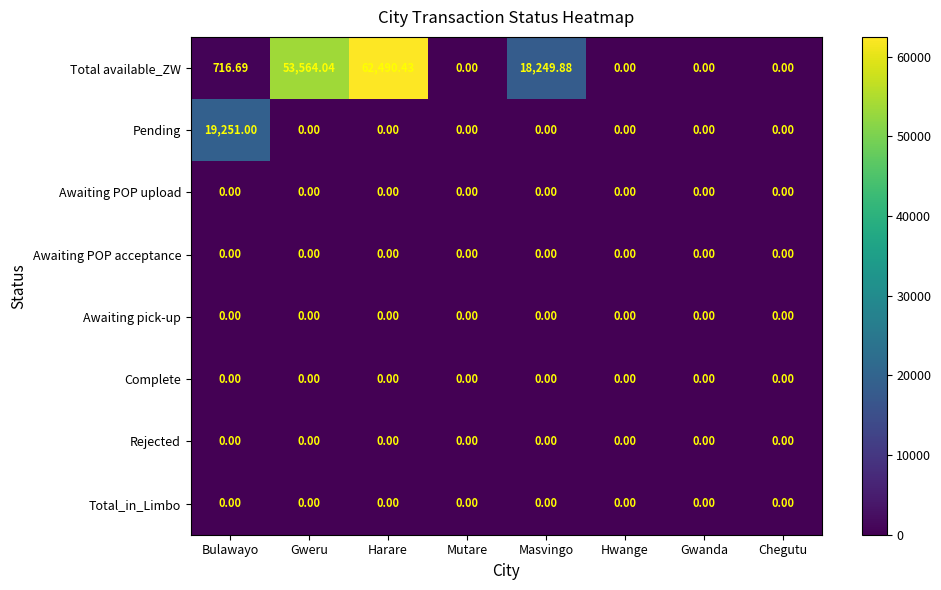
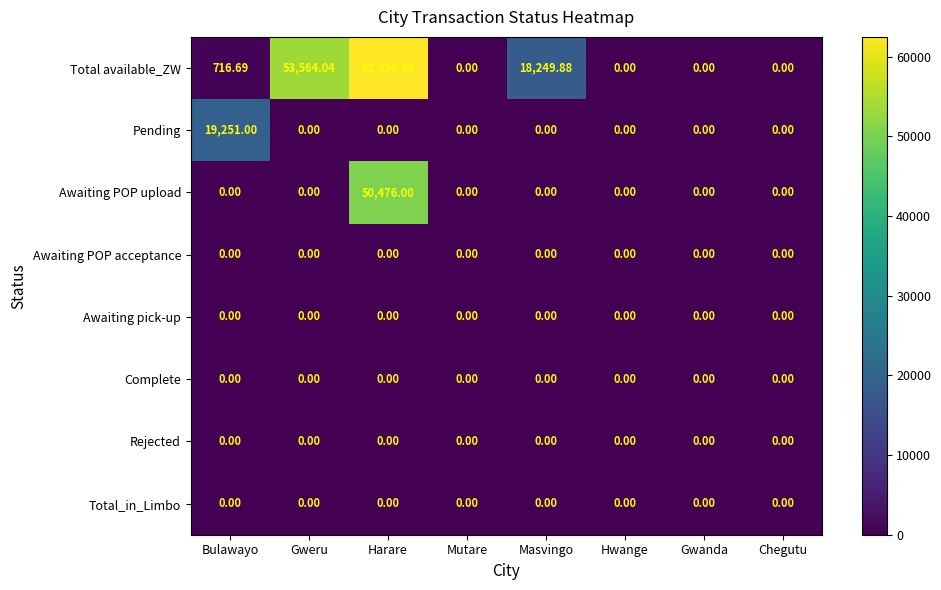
  {
    "Total available_ZW": {
      "Bulawayo": "716.69",
      "Gweru": "53,564.04",
      "Mutare": "0.00",
      "Masvingo": "18,249.88",
      "Hwange": "0.00",
      "Gwanda": "0.00",
      "Chegutu": "0.00"
    },
    "Pending": {
      "Bulawayo": "19,251.00",
      "Gweru": "0.00",
      "Harare": "0.00",
      "Mutare": "0.00",
      "Masvingo": "0.00",
      "Hwange": "0.00",
      "Gwanda": "0.00",
      "Chegutu": "0.00"
    },
    "Awaiting POP upload": {
      "Bulawayo": "0.00",
      "Gweru": "0.00",
-     "Harare": "0.00",
+     "Harare": "50,476.00",
      "Mutare": "0.00",
      "Masvingo": "0.00",
      "Hwange": "0.00",
      "Gwanda": "0.00",
      "Chegutu": "0.00"
    },
    "Awaiting POP acceptance": {
      "Bulawayo": "0.00",
      "Gweru": "0.00",
      "Harare": "0.00",
      "Mutare": "0.00",
      "Masvingo": "0.00",
      "Hwange": "0.00",
      "Gwanda": "0.00",
      "Chegutu": "0.00"
    },
    "Awaiting pick-up": {
      "Bulawayo": "0.00",
      "Gweru": "0.00",
      "Harare": "0.00",
      "Mutare": "0.00",
      "Masvingo": "0.00",
      "Hwange": "0.00",
      "Gwanda": "0.00",
      "Chegutu": "0.00"
    },
    "Complete": {
      "Bulawayo": "0.00",
      "Gweru": "0.00",
      "Harare": "0.00",
      "Mutare": "0.00",
      "Masvingo": "0.00",
      "Hwange": "0.00",
      "Gwanda": "0.00",
      "Chegutu": "0.00"
    },
    "Rejected": {
      "Bulawayo": "0.00",
      "Gweru": "0.00",
      "Harare": "0.00",
      "Mutare": "0.00",
      "Masvingo": "0.00",
      "Hwange": "0.00",
      "Gwanda": "0.00",
      "Chegutu": "0.00"
    },
    "Total_in_Limbo": {
      "Bulawayo": "0.00",
      "Gweru": "0.00",
      "Harare": "0.00",
      "Mutare": "0.00",
      "Masvingo": "0.00",
      "Hwange": "0.00",
      "Gwanda": "0.00",
      "Chegutu": "0.00"
    }
  }
